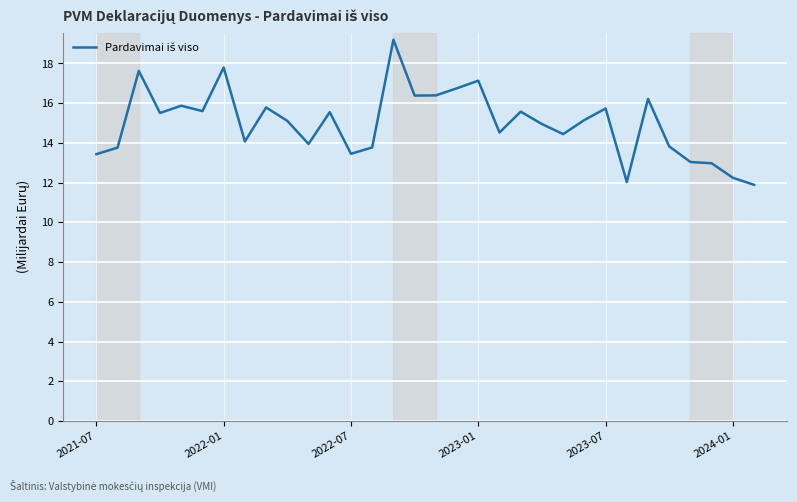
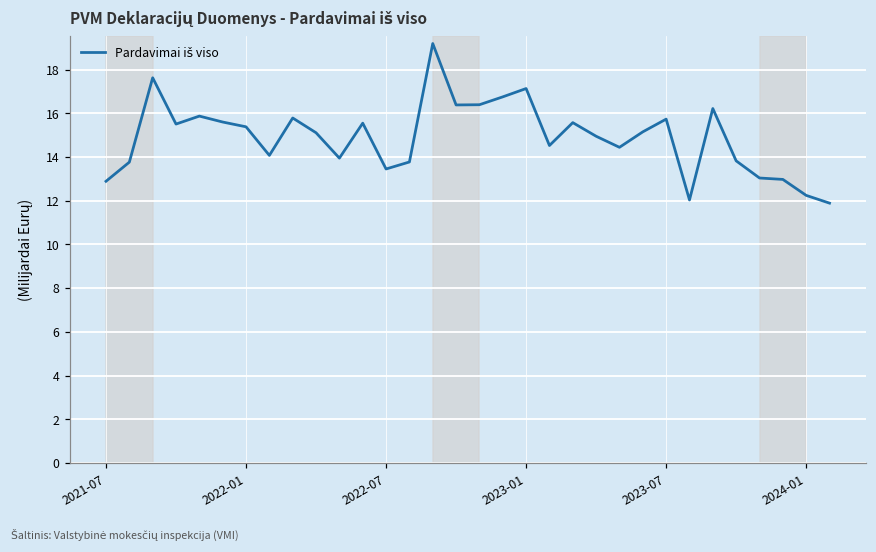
  {
-   "2021-07": 13.4,
-   "2022-01": 17.8,
+   "2021-07": 12.9,
+   "2022-01": 15.4,
    "2022-07": 13.5,
    "2023-01": 17.1,
    "2023-07": 15.7,
    "2024-01": 12.2
  }
